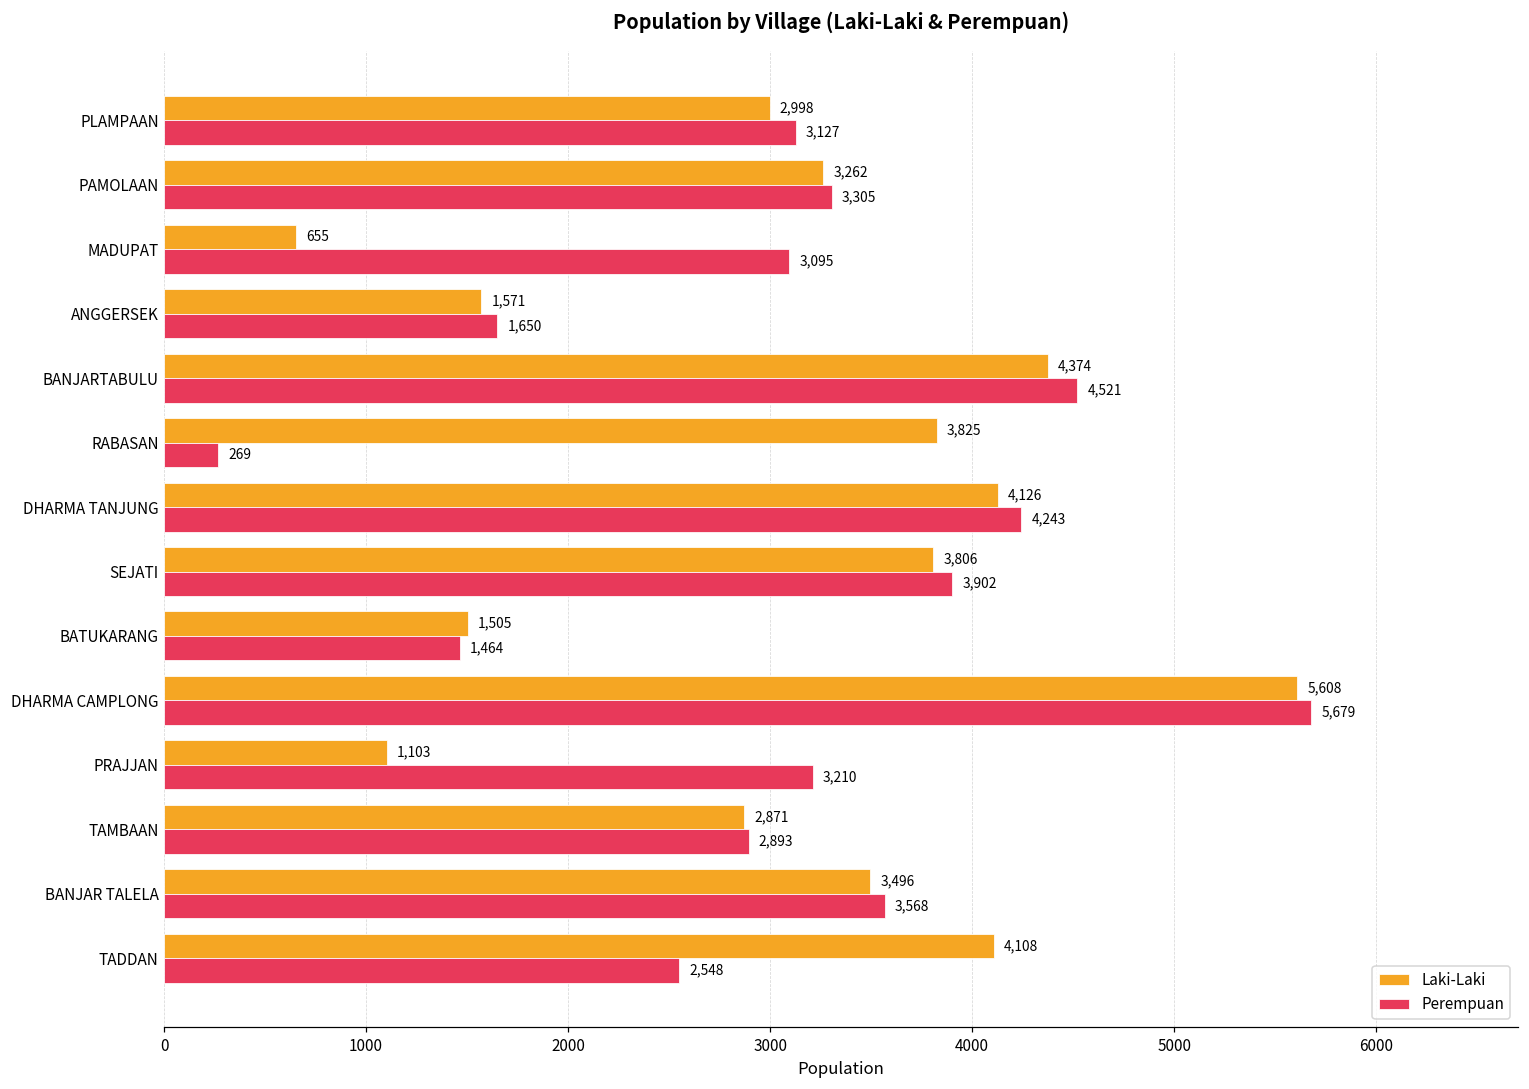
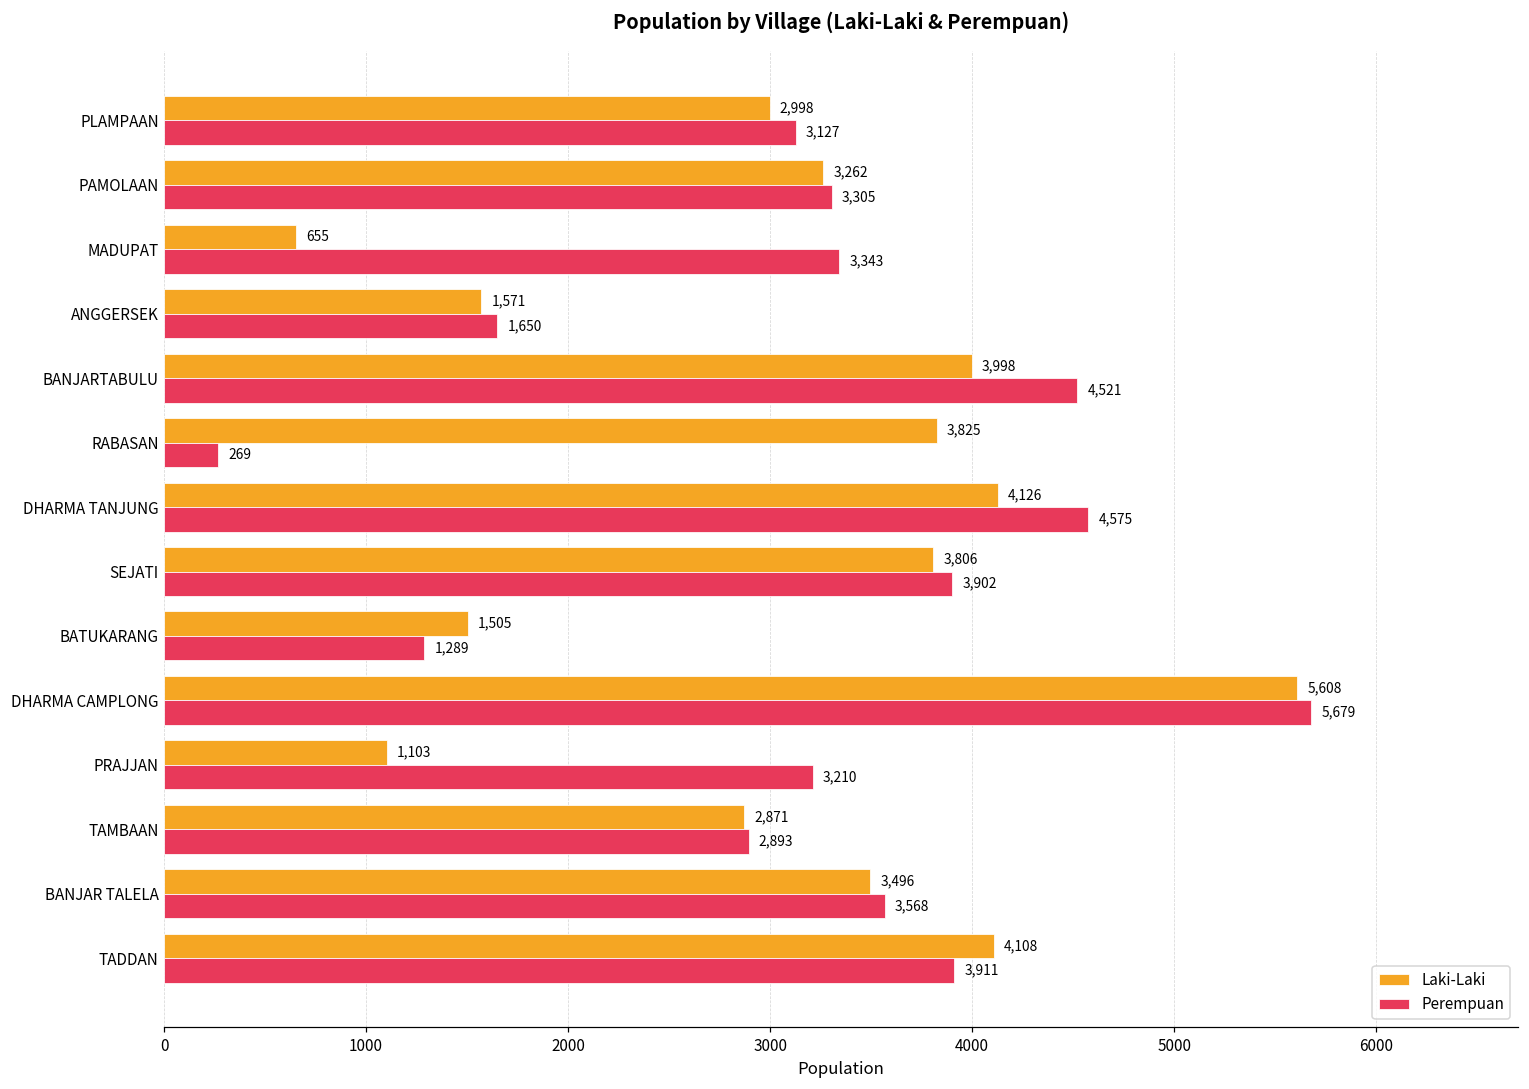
  {
    "Laki-Laki": {
      "PLAMPAAN": "2,998",
      "PAMOLAAN": "3,262",
      "MADUPAT": "655",
      "ANGGERSEK": "1,571",
-     "BANJARTABULU": "4,374",
+     "BANJARTABULU": "3,998",
      "RABASAN": "3,825",
      "DHARMA TANJUNG": "4,126",
      "SEJATI": "3,806",
      "BATUKARANG": "1,505",
      "DHARMA CAMPLONG": "5,608",
      "PRAJJAN": "1,103",
      "TAMBAAN": "2,871",
      "BANJAR TALELA": "3,496",
      "TADDAN": "4,108"
    },
    "Perempuan": {
      "PLAMPAAN": "3,127",
      "PAMOLAAN": "3,305",
-     "MADUPAT": "3,095",
+     "MADUPAT": "3,343",
      "ANGGERSEK": "1,650",
      "BANJARTABULU": "4,521",
      "RABASAN": "269",
-     "DHARMA TANJUNG": "4,243",
+     "DHARMA TANJUNG": "4,575",
      "SEJATI": "3,902",
-     "BATUKARANG": "1,464",
+     "BATUKARANG": "1,289",
      "DHARMA CAMPLONG": "5,679",
      "PRAJJAN": "3,210",
      "TAMBAAN": "2,893",
      "BANJAR TALELA": "3,568",
-     "TADDAN": "2,548"
+     "TADDAN": "3,911"
    }
  }
